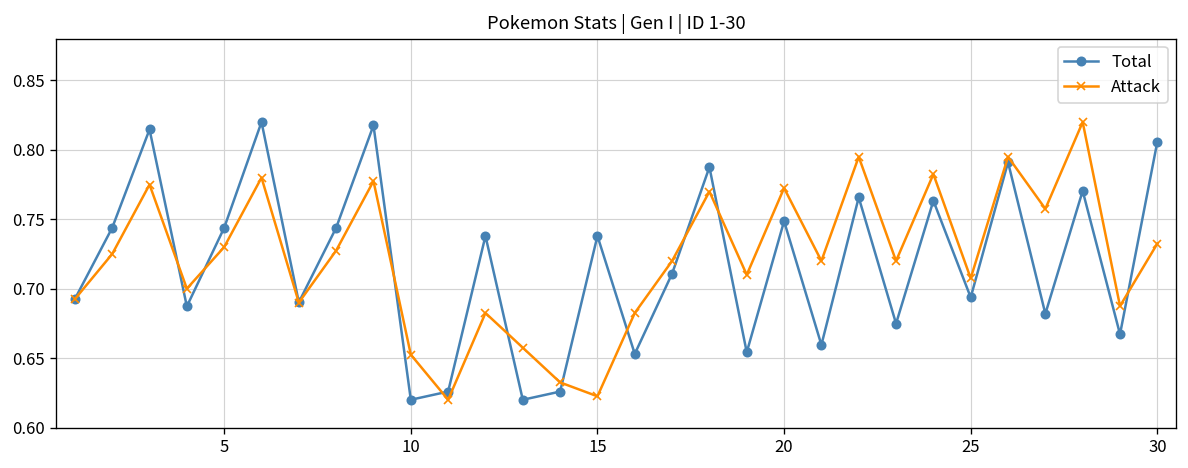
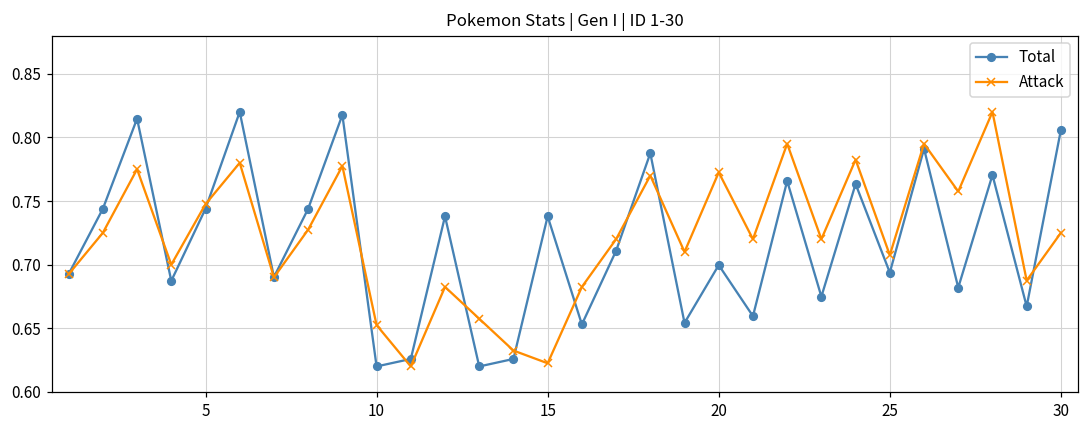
  {
    "Total": {
      "5": 0.744,
      "10": 0.620,
      "15": 0.738,
-     "20": 0.749,
+     "20": 0.700,
      "25": 0.694,
      "30": 0.806
    },
    "Attack": {
-     "5": 0.730,
+     "5": 0.747,
      "10": 0.653,
      "15": 0.622,
      "20": 0.773,
      "25": 0.708,
-     "30": 0.732
+     "30": 0.725
    }
  }
